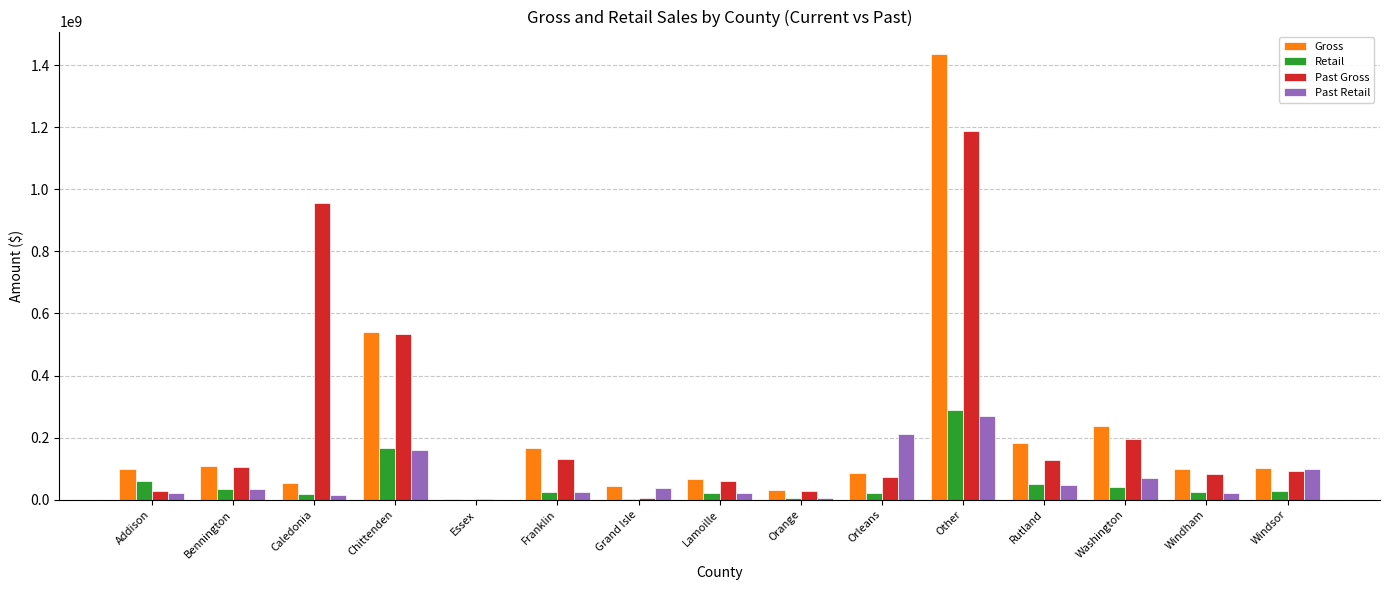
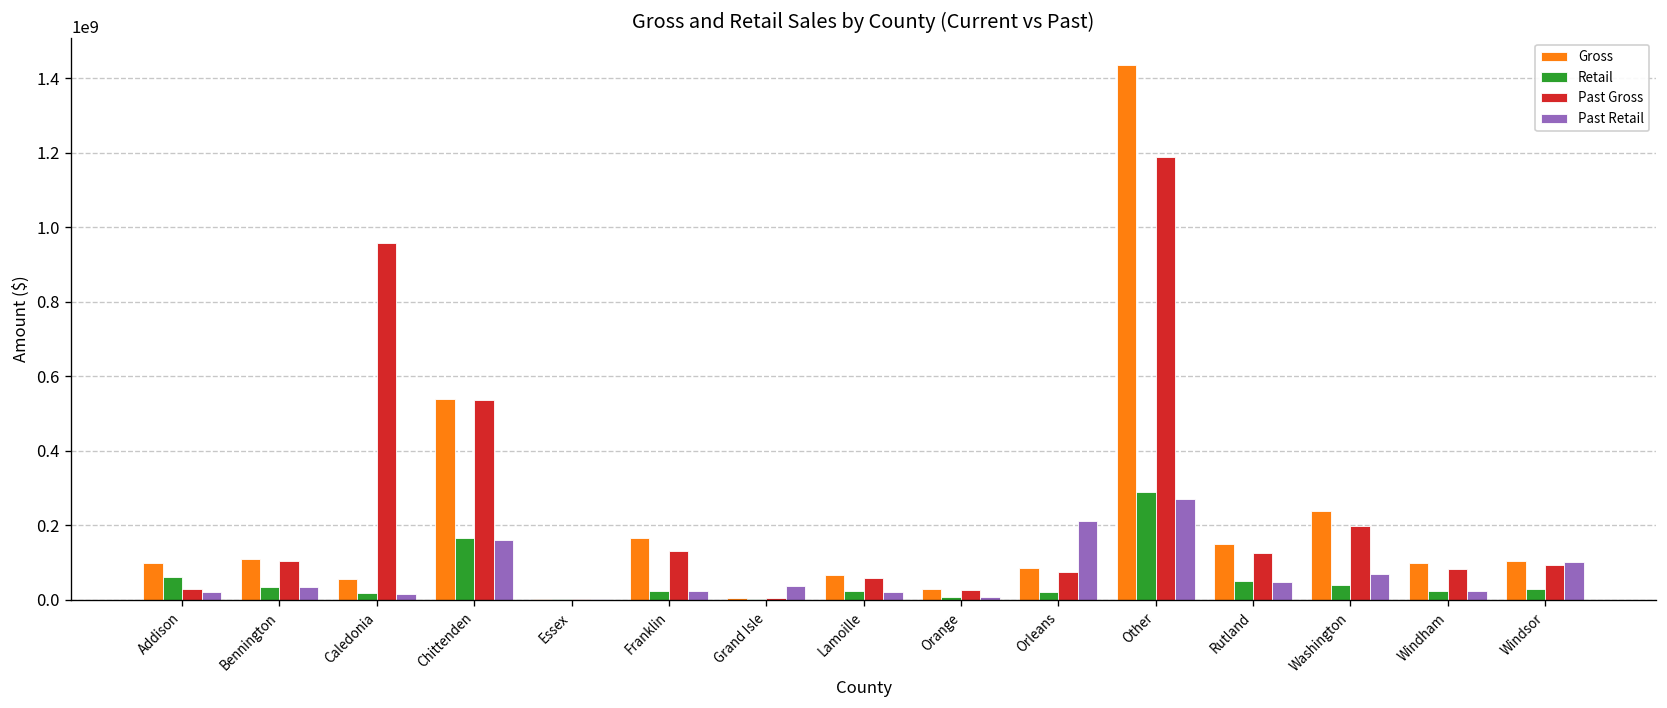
  {
    "Gross": {
      "Addison": 100000000,
      "Bennington": 110000000,
      "Caledonia": 60000000,
      "Chittenden": 540000000,
      "Franklin": 170000000,
-     "Grand Isle": 40000000,
+     "Grand Isle": 10000000,
      "Lamoille": 70000000,
      "Orange": 30000000,
      "Orleans": 80000000,
      "Other": 1440000000,
-     "Rutland": 180000000,
+     "Rutland": 150000000,
      "Washington": 240000000,
      "Windham": 100000000,
      "Windsor": 100000000
    },
    "Retail": {
      "Addison": 60000000,
      "Bennington": 30000000,
      "Caledonia": 20000000,
      "Chittenden": 170000000,
      "Franklin": 20000000,
      "Lamoille": 20000000,
      "Orleans": 20000000,
      "Other": 290000000,
      "Rutland": 50000000,
      "Washington": 40000000,
      "Windham": 20000000,
      "Windsor": 30000000
    },
    "Past Gross": {
      "Addison": 30000000,
      "Bennington": 100000000,
      "Caledonia": 960000000,
      "Chittenden": 540000000,
      "Franklin": 130000000,
      "Lamoille": 60000000,
      "Orange": 30000000,
      "Orleans": 70000000,
      "Other": 1190000000,
      "Rutland": 130000000,
      "Washington": 200000000,
      "Windham": 80000000,
      "Windsor": 90000000
    },
    "Past Retail": {
      "Addison": 20000000,
      "Bennington": 30000000,
      "Caledonia": 20000000,
      "Chittenden": 160000000,
      "Franklin": 20000000,
      "Grand Isle": 40000000,
      "Lamoille": 20000000,
      "Orleans": 210000000,
      "Other": 270000000,
      "Rutland": 50000000,
      "Washington": 70000000,
      "Windham": 20000000,
      "Windsor": 100000000
    }
  }
